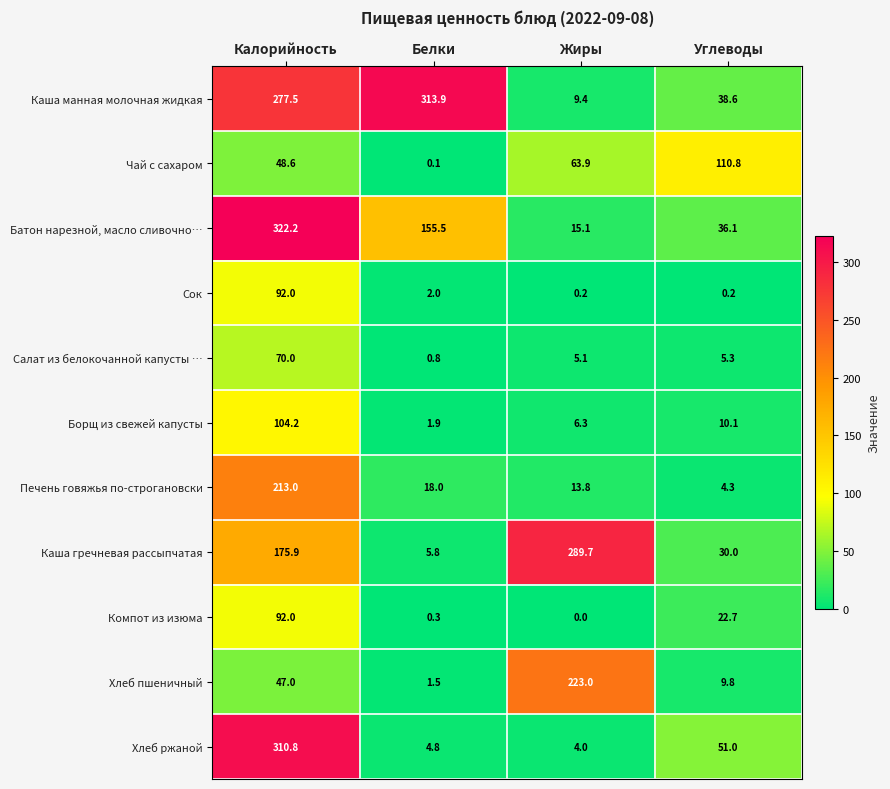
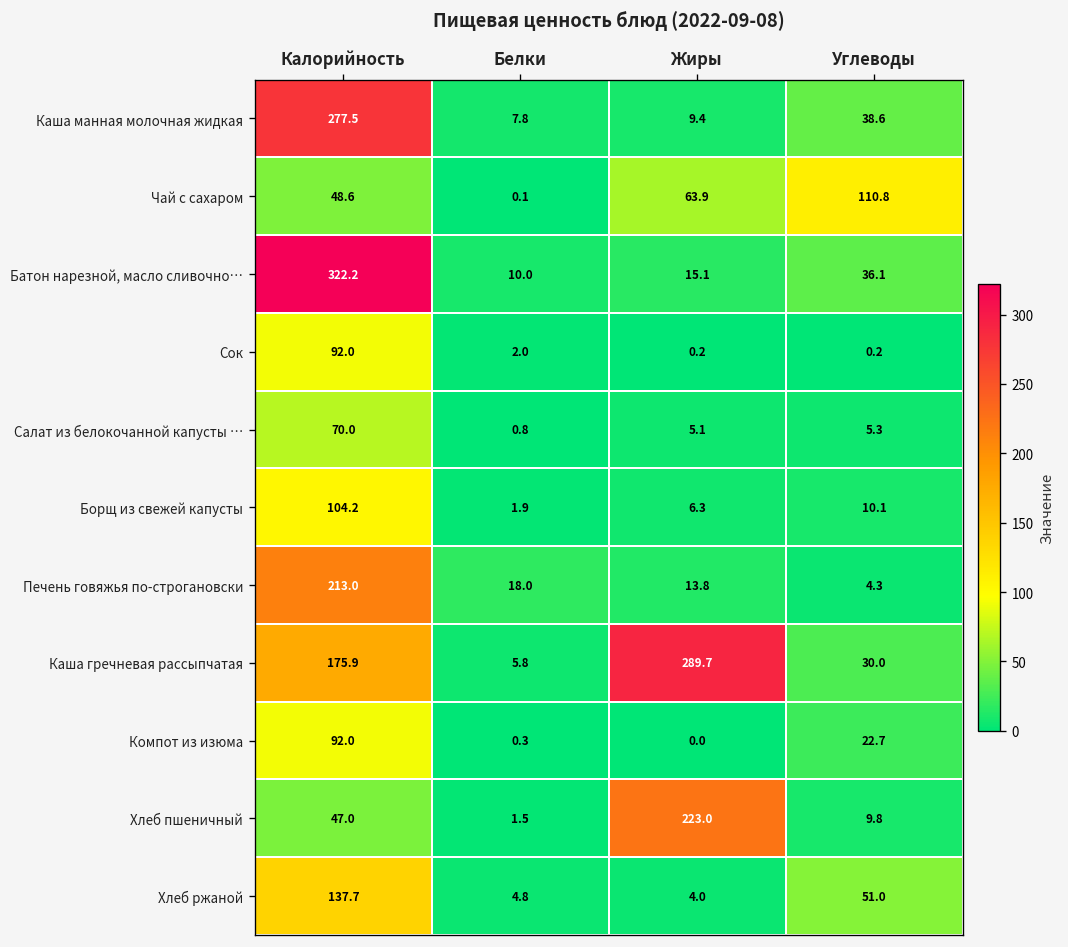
  {
    "Каша манная молочная жидкая": {
      "Калорийность": 277.5,
-     "Белки": 313.9,
+     "Белки": 7.8,
      "Жиры": 9.4,
      "Углеводы": 38.6
    },
    "Чай с сахаром": {
      "Калорийность": 48.6,
      "Белки": 0.1,
      "Жиры": 63.9,
      "Углеводы": 110.8
    },
    "Батон нарезной, масло сливочно…": {
      "Калорийность": 322.2,
-     "Белки": 155.5,
+     "Белки": 10.0,
      "Жиры": 15.1,
      "Углеводы": 36.1
    },
    "Сок": {
      "Калорийность": 92.0,
      "Белки": 2.0,
      "Жиры": 0.2,
      "Углеводы": 0.2
    },
    "Салат из белокочанной капусты …": {
      "Калорийность": 70.0,
      "Белки": 0.8,
      "Жиры": 5.1,
      "Углеводы": 5.3
    },
    "Борщ из свежей капусты": {
      "Калорийность": 104.2,
      "Белки": 1.9,
      "Жиры": 6.3,
      "Углеводы": 10.1
    },
    "Печень говяжья по-строгановски": {
      "Калорийность": 213.0,
      "Белки": 18.0,
      "Жиры": 13.8,
      "Углеводы": 4.3
    },
    "Каша гречневая рассыпчатая": {
      "Калорийность": 175.9,
      "Белки": 5.8,
      "Жиры": 289.7,
      "Углеводы": 30.0
    },
    "Компот из изюма": {
      "Калорийность": 92.0,
      "Белки": 0.3,
      "Жиры": 0.0,
      "Углеводы": 22.7
    },
    "Хлеб пшеничный": {
      "Калорийность": 47.0,
      "Белки": 1.5,
      "Жиры": 223.0,
      "Углеводы": 9.8
    },
    "Хлеб ржаной": {
-     "Калорийность": 310.8,
+     "Калорийность": 137.7,
      "Белки": 4.8,
      "Жиры": 4.0,
      "Углеводы": 51.0
    }
  }
